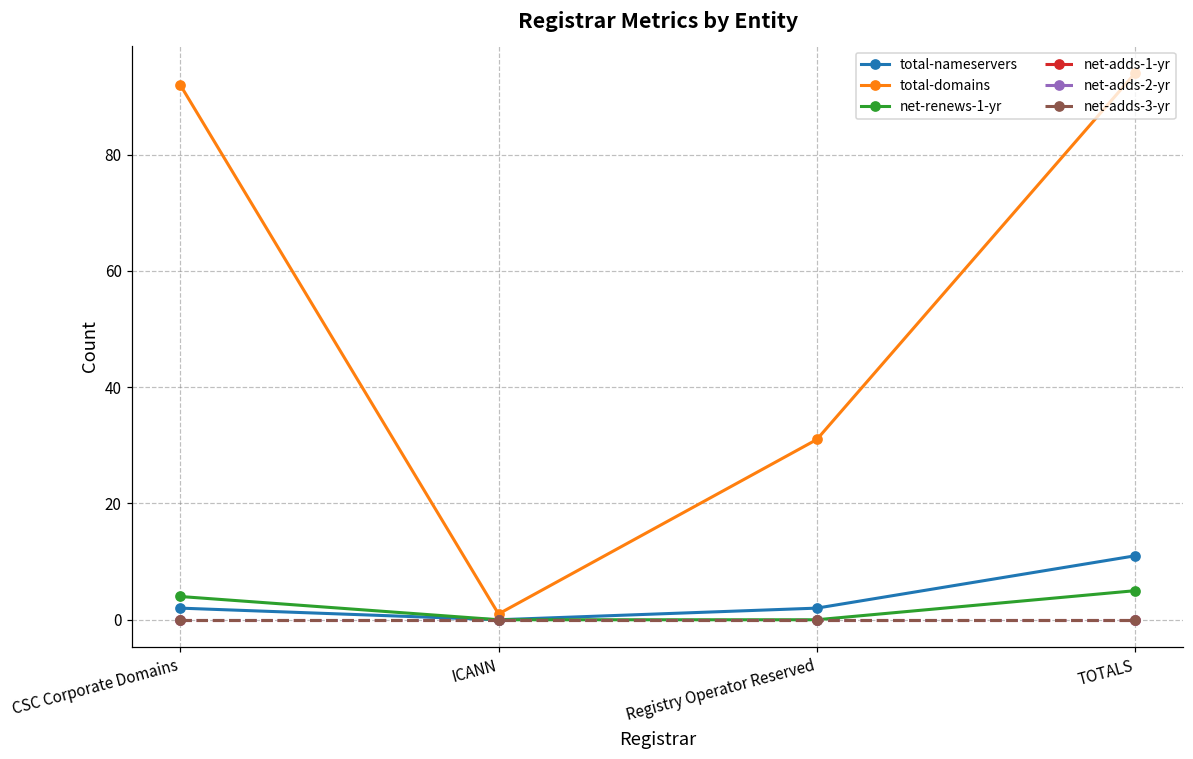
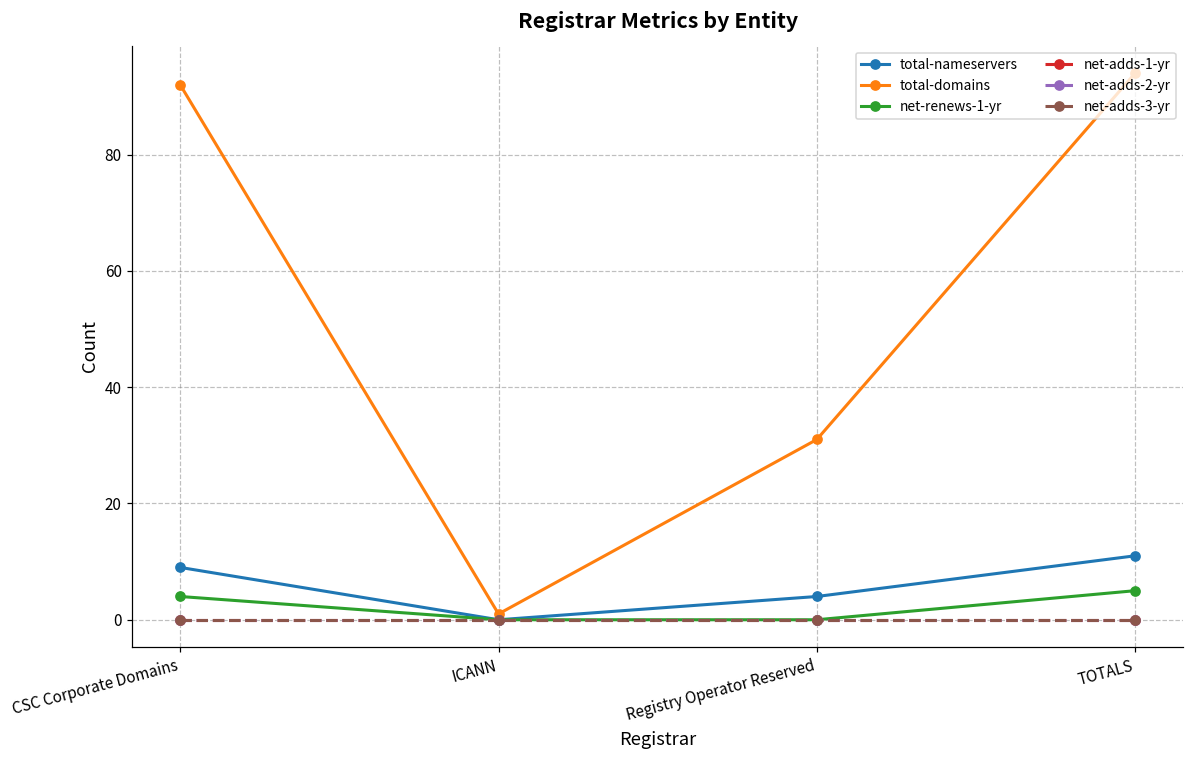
  {
    "total-nameservers": {
-     "CSC Corporate Domains": 2,
-     "Registry Operator Reserved": 2,
+     "CSC Corporate Domains": 9,
+     "Registry Operator Reserved": 4,
      "TOTALS": 11
    },
    "total-domains": {
      "CSC Corporate Domains": 92,
      "ICANN": 1,
      "Registry Operator Reserved": 31
    },
    "net-renews-1-yr": {
      "CSC Corporate Domains": 4,
      "TOTALS": 5
    },
    "net-adds-3-yr": {
      "CSC Corporate Domains": 0,
      "TOTALS": 0
    }
  }
